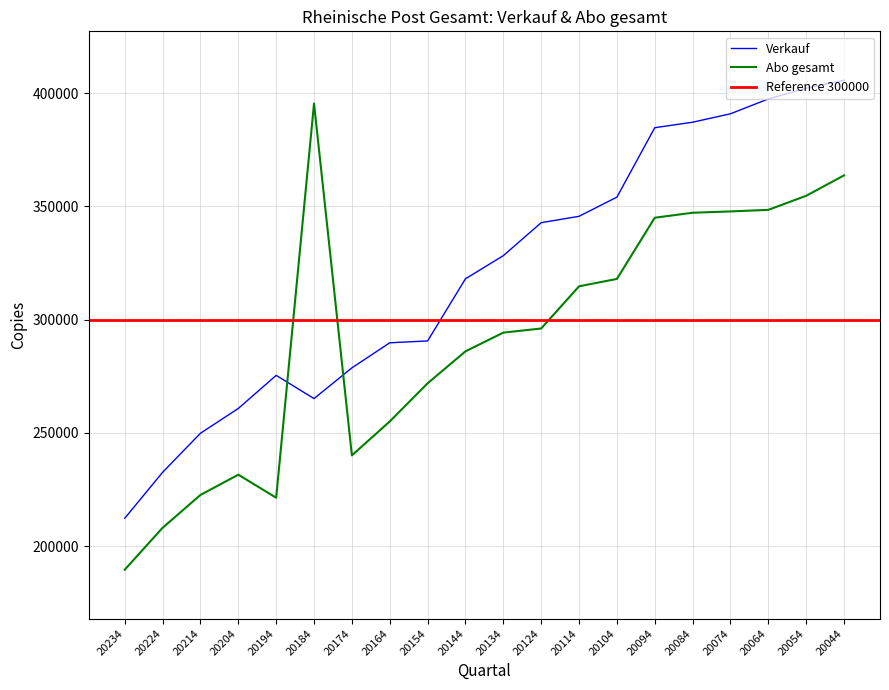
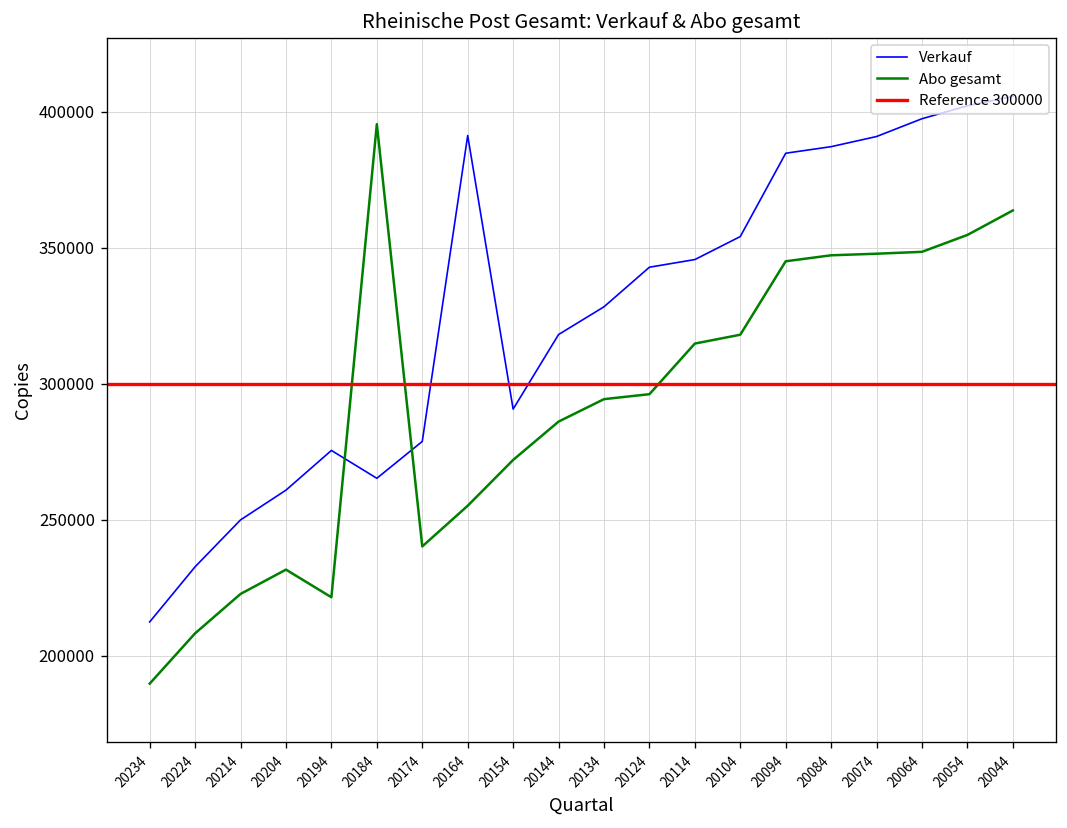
  {
    "Verkauf": {
      "20234": 212000,
      "20224": 233000,
      "20214": 250000,
      "20204": 261000,
      "20194": 275000,
      "20184": 265000,
      "20174": 279000,
-     "20164": 290000,
+     "20164": 391000,
      "20154": 291000,
      "20144": 318000,
      "20134": 328000,
      "20124": 343000,
      "20114": 346000,
      "20104": 354000,
      "20094": 385000,
      "20084": 387000,
      "20074": 391000
    },
    "Abo gesamt": {
      "20234": 190000,
      "20224": 208000,
      "20214": 223000,
      "20204": 232000,
      "20194": 221000,
      "20184": 395000,
      "20174": 240000,
      "20164": 255000,
      "20154": 272000,
      "20144": 286000,
      "20134": 294000,
      "20124": 296000,
      "20114": 315000,
      "20104": 318000,
      "20094": 345000,
      "20084": 347000,
      "20074": 348000,
      "20064": 348000,
      "20054": 355000,
      "20044": 364000
    }
  }
